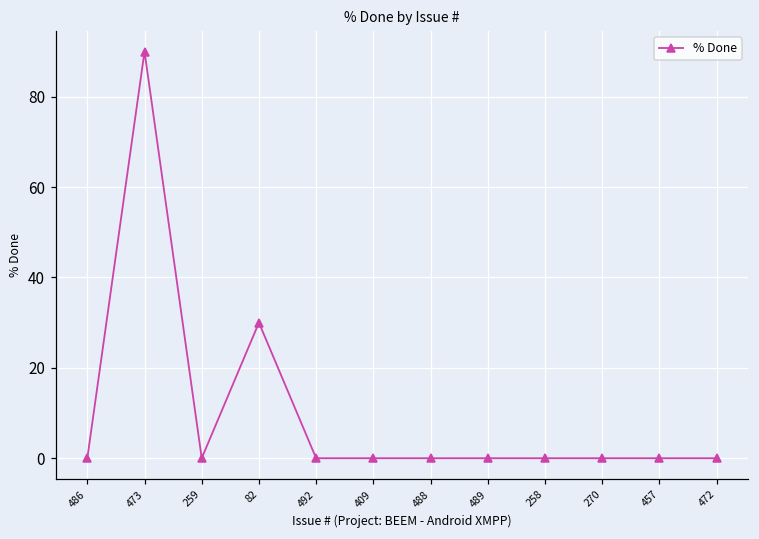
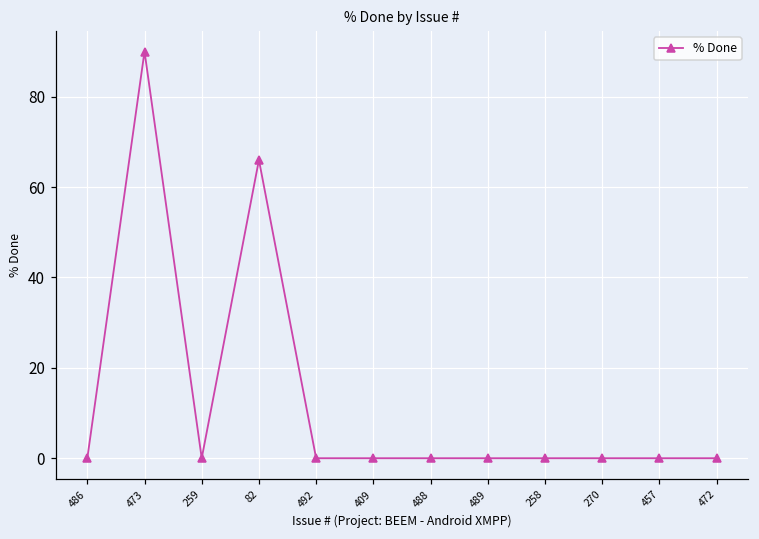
  {
    "486": 0,
    "473": 90,
    "259": 0,
-   "82": 30,
+   "82": 66,
    "492": 0,
    "409": 0,
    "488": 0,
    "489": 0,
    "258": 0,
    "270": 0,
    "457": 0,
    "472": 0
  }
